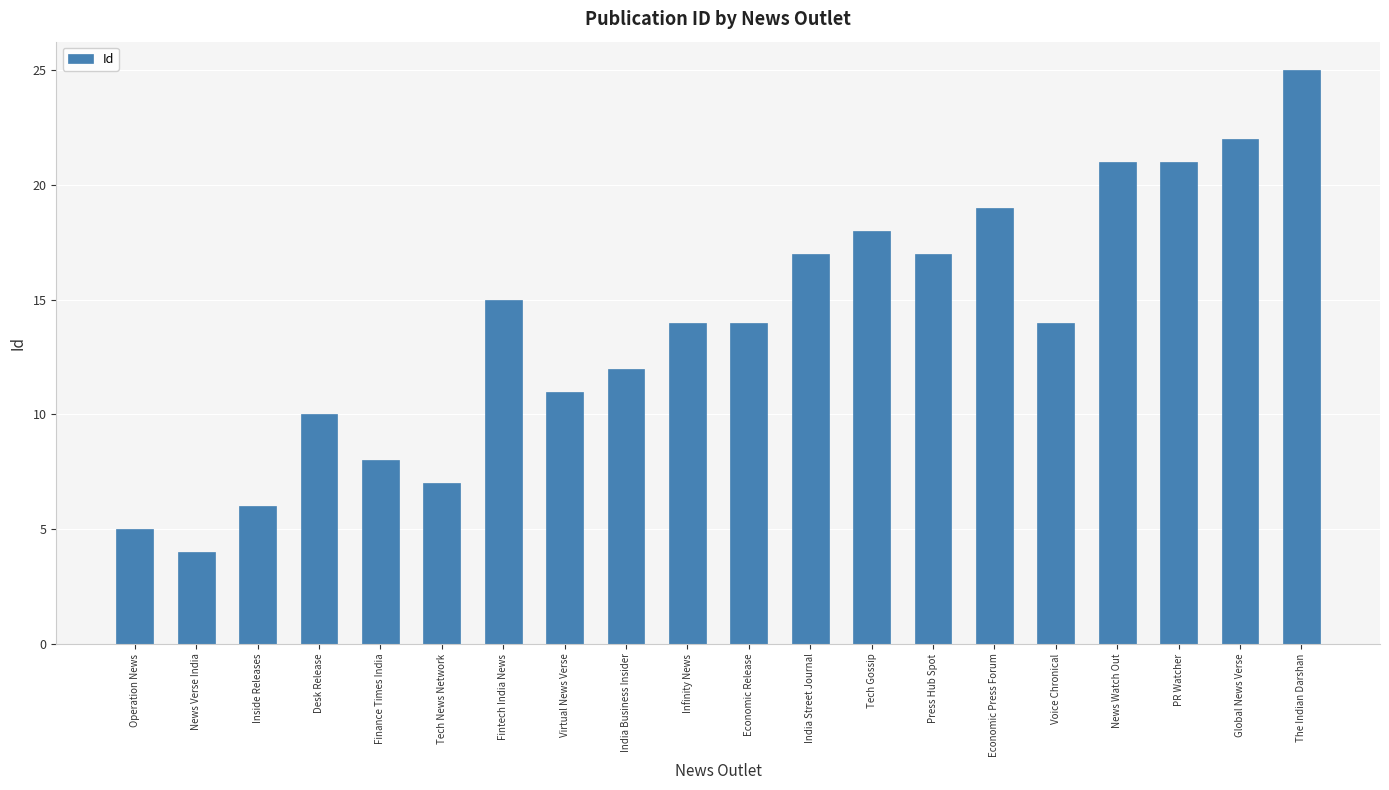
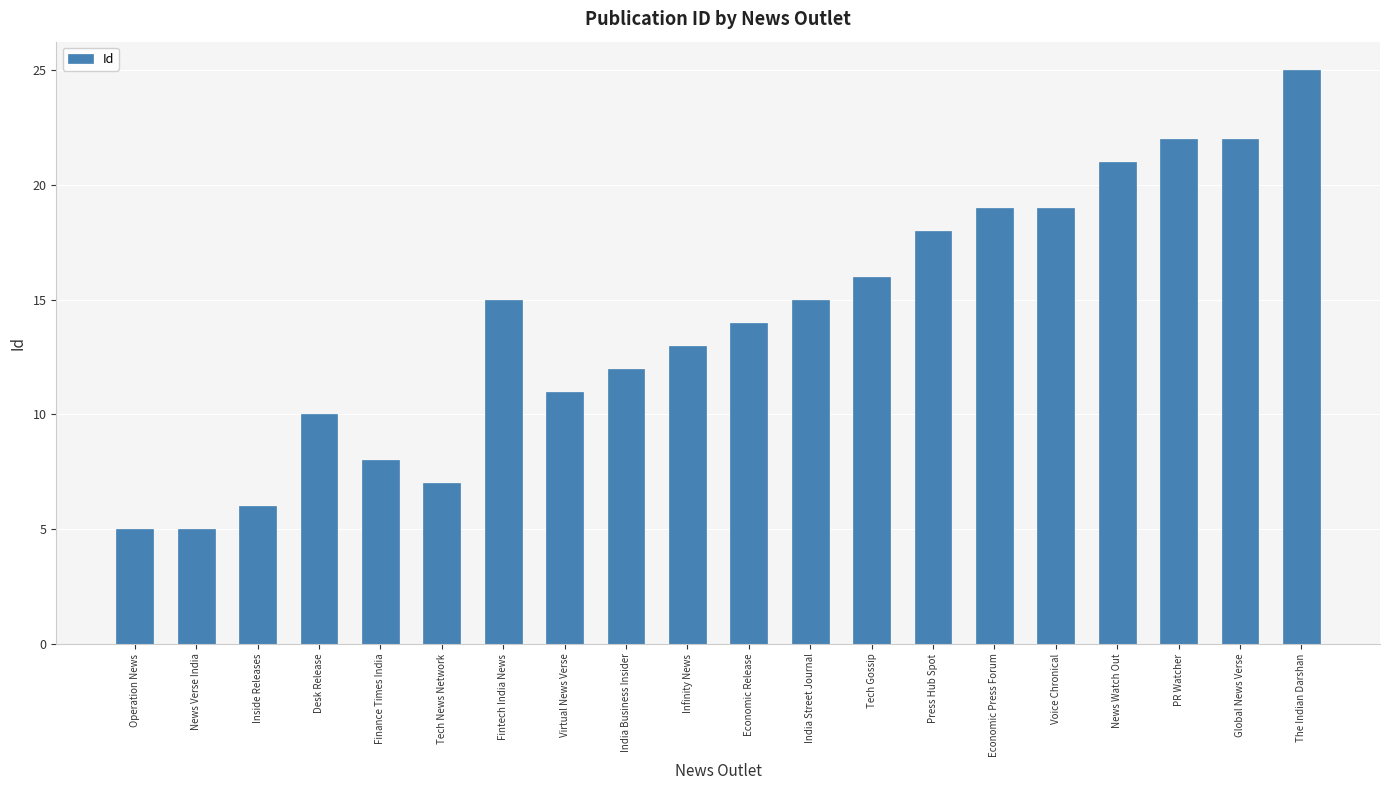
  {
    "Operation News": 5,
-   "News Verse India": 4,
+   "News Verse India": 5,
    "Inside Releases": 6,
    "Desk Release": 10,
    "Finance Times India": 8,
    "Tech News Network": 7,
    "Fintech India News": 15,
    "Virtual News Verse": 11,
    "India Business Insider": 12,
-   "Infinity News": 14,
+   "Infinity News": 13,
    "Economic Release": 14,
-   "India Street Journal": 17,
-   "Tech Gossip": 18,
-   "Press Hub Spot": 17,
+   "India Street Journal": 15,
+   "Tech Gossip": 16,
+   "Press Hub Spot": 18,
    "Economic Press Forum": 19,
-   "Voice Chronical": 14,
+   "Voice Chronical": 19,
    "News Watch Out": 21,
-   "PR Watcher": 21,
+   "PR Watcher": 22,
    "Global News Verse": 22,
    "The Indian Darshan": 25
  }
